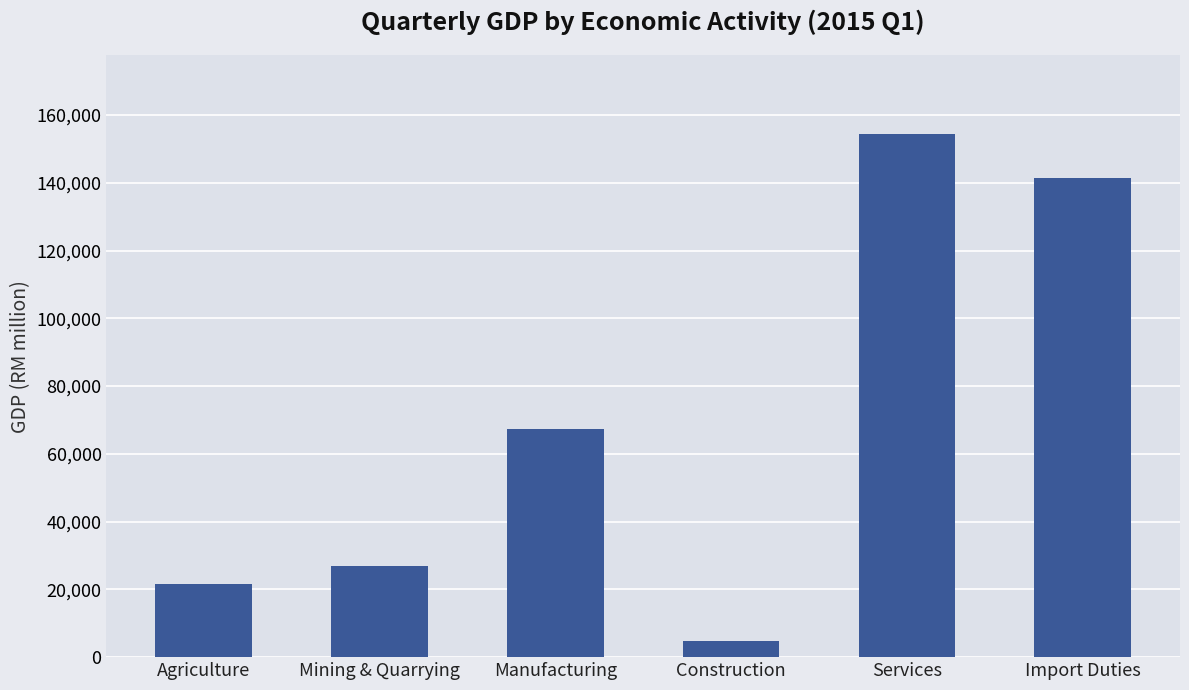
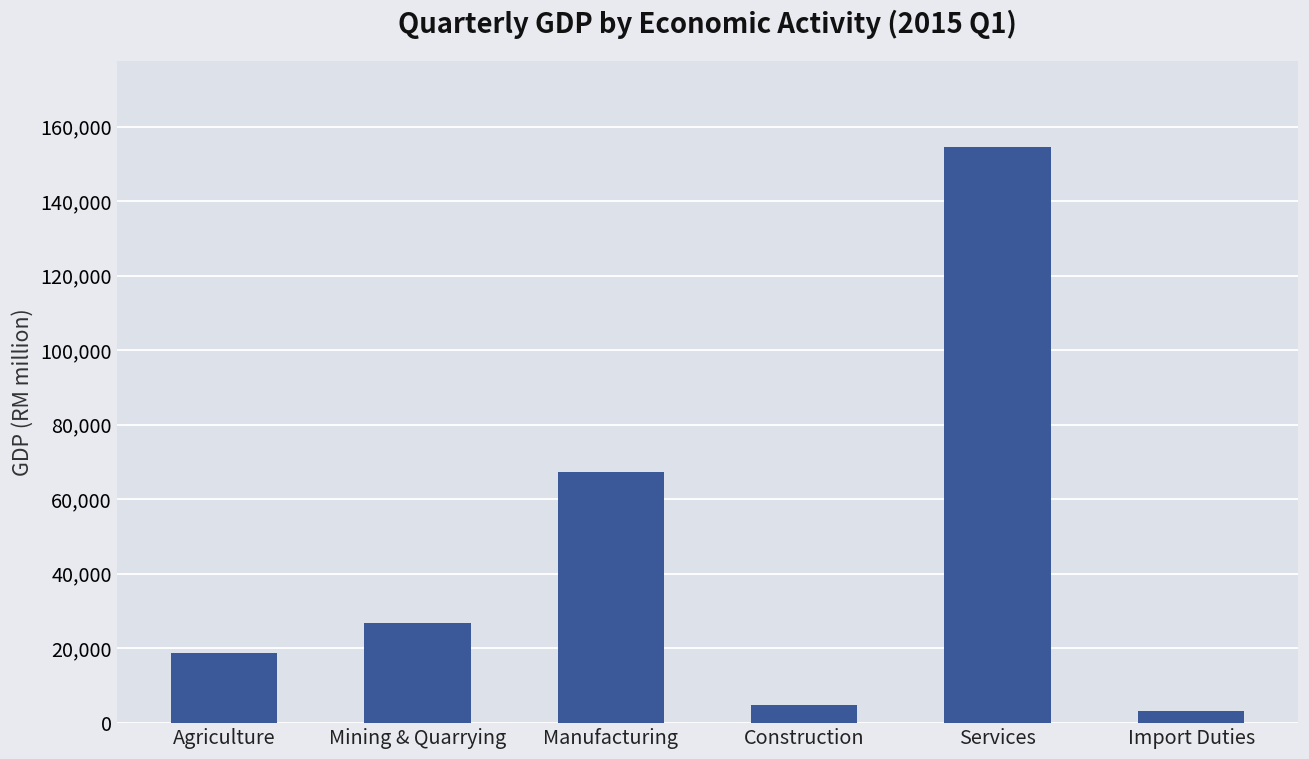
  {
-   "Agriculture": "22,000",
+   "Agriculture": "19,000",
    "Mining & Quarrying": "27,000",
    "Manufacturing": "67,000",
    "Construction": "5,000",
    "Services": "154,000",
-   "Import Duties": "141,000"
+   "Import Duties": "3,000"
  }
